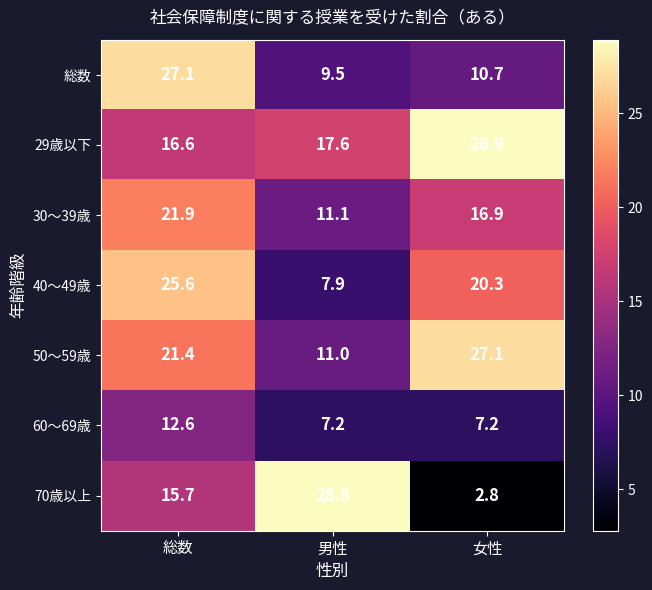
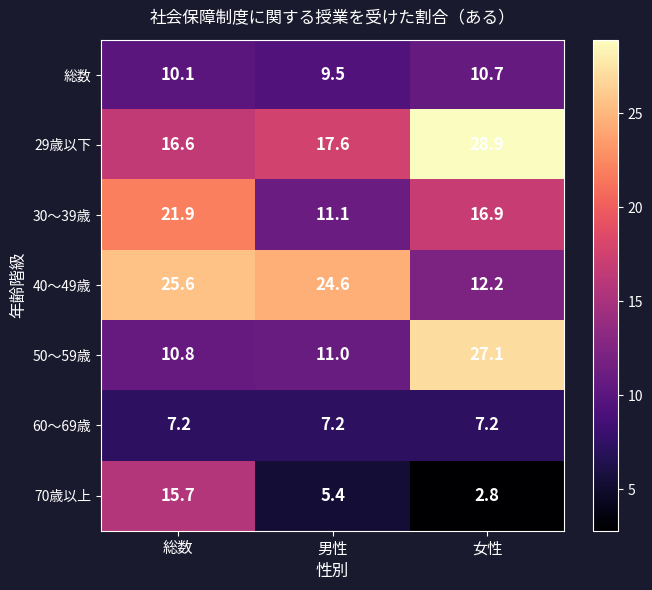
  {
    "総数": {
-     "総数": 27.1,
+     "総数": 10.1,
      "男性": 9.5,
      "女性": 10.7
    },
    "29歳以下": {
      "総数": 16.6,
      "男性": 17.6,
      "女性": 28.9
    },
    "30～39歳": {
      "総数": 21.9,
      "男性": 11.1,
      "女性": 16.9
    },
    "40～49歳": {
      "総数": 25.6,
-     "男性": 7.9,
-     "女性": 20.3
+     "男性": 24.6,
+     "女性": 12.2
    },
    "50～59歳": {
-     "総数": 21.4,
+     "総数": 10.8,
      "男性": 11.0,
      "女性": 27.1
    },
    "60～69歳": {
-     "総数": 12.6,
+     "総数": 7.2,
      "男性": 7.2,
      "女性": 7.2
    },
    "70歳以上": {
      "総数": 15.7,
-     "男性": 28.8,
+     "男性": 5.4,
      "女性": 2.8
    }
  }
